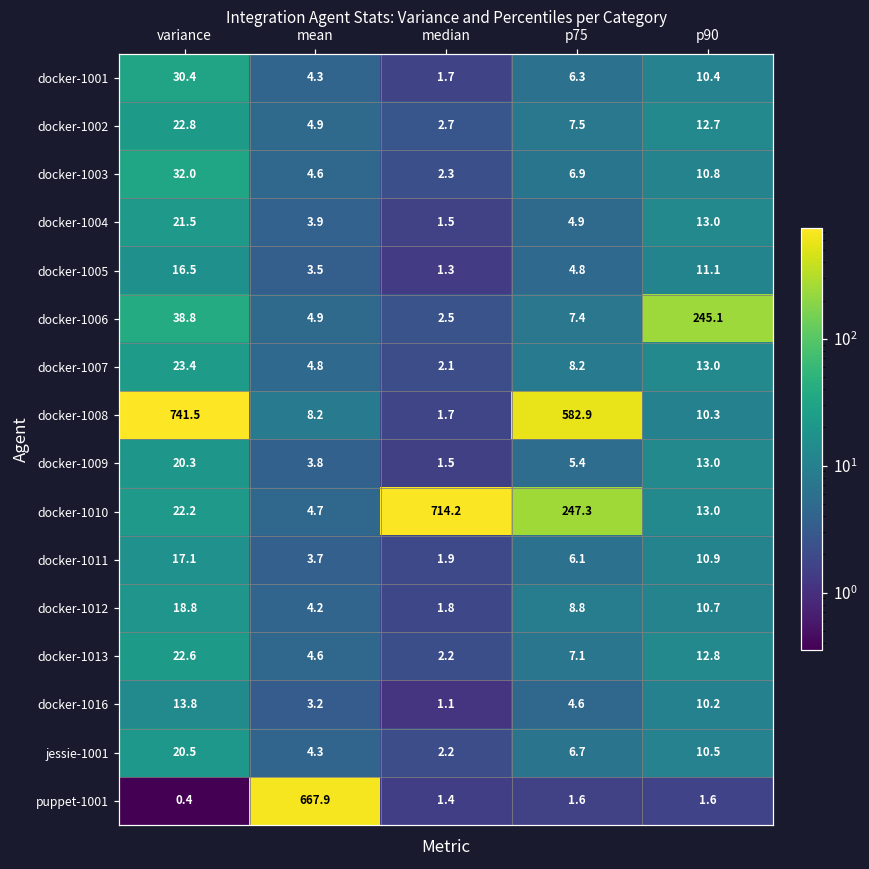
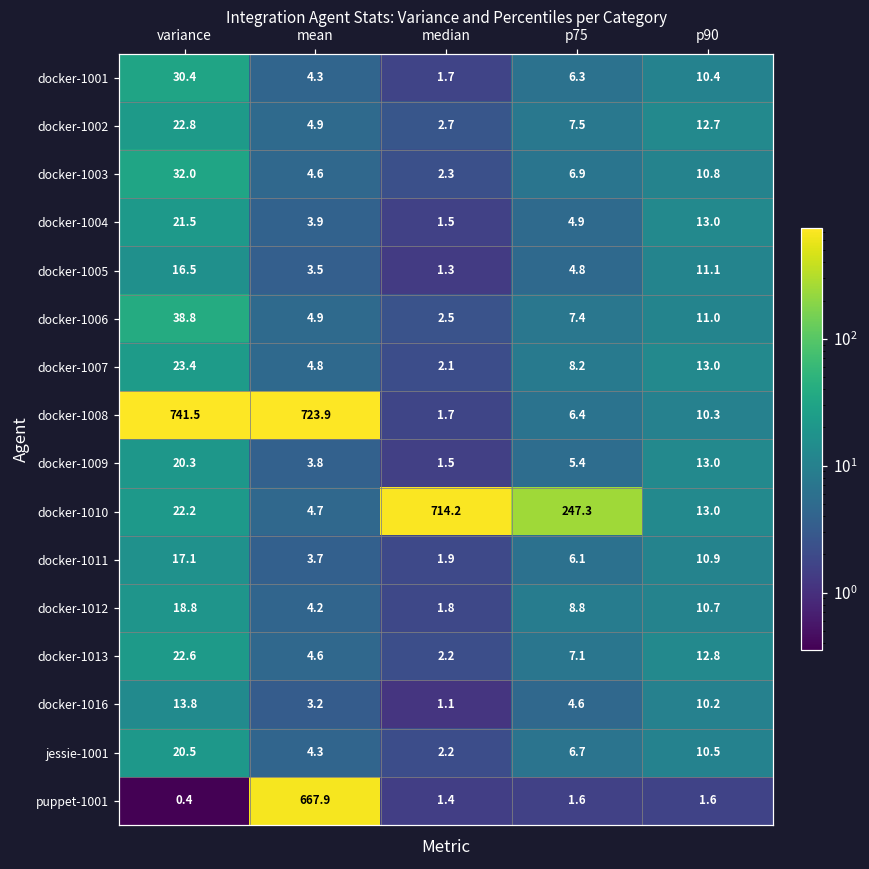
  {
    "docker-1001": {
      "variance": 30.4,
      "mean": 4.3,
      "median": 1.7,
      "p75": 6.3,
      "p90": 10.4
    },
    "docker-1002": {
      "variance": 22.8,
      "mean": 4.9,
      "median": 2.7,
      "p75": 7.5,
      "p90": 12.7
    },
    "docker-1003": {
      "variance": 32.0,
      "mean": 4.6,
      "median": 2.3,
      "p75": 6.9,
      "p90": 10.8
    },
    "docker-1004": {
      "variance": 21.5,
      "mean": 3.9,
      "median": 1.5,
      "p75": 4.9,
      "p90": 13.0
    },
    "docker-1005": {
      "variance": 16.5,
      "mean": 3.5,
      "median": 1.3,
      "p75": 4.8,
      "p90": 11.1
    },
    "docker-1006": {
      "variance": 38.8,
      "mean": 4.9,
      "median": 2.5,
      "p75": 7.4,
-     "p90": 245.1
+     "p90": 11.0
    },
    "docker-1007": {
      "variance": 23.4,
      "mean": 4.8,
      "median": 2.1,
      "p75": 8.2,
      "p90": 13.0
    },
    "docker-1008": {
      "variance": 741.5,
-     "mean": 8.2,
+     "mean": 723.9,
      "median": 1.7,
-     "p75": 582.9,
+     "p75": 6.4,
      "p90": 10.3
    },
    "docker-1009": {
      "variance": 20.3,
      "mean": 3.8,
      "median": 1.5,
      "p75": 5.4,
      "p90": 13.0
    },
    "docker-1010": {
      "variance": 22.2,
      "mean": 4.7,
      "median": 714.2,
      "p75": 247.3,
      "p90": 13.0
    },
    "docker-1011": {
      "variance": 17.1,
      "mean": 3.7,
      "median": 1.9,
      "p75": 6.1,
      "p90": 10.9
    },
    "docker-1012": {
      "variance": 18.8,
      "mean": 4.2,
      "median": 1.8,
      "p75": 8.8,
      "p90": 10.7
    },
    "docker-1013": {
      "variance": 22.6,
      "mean": 4.6,
      "median": 2.2,
      "p75": 7.1,
      "p90": 12.8
    },
    "docker-1016": {
      "variance": 13.8,
      "mean": 3.2,
      "median": 1.1,
      "p75": 4.6,
      "p90": 10.2
    },
    "jessie-1001": {
      "variance": 20.5,
      "mean": 4.3,
      "median": 2.2,
      "p75": 6.7,
      "p90": 10.5
    },
    "puppet-1001": {
      "variance": 0.4,
      "mean": 667.9,
      "median": 1.4,
      "p75": 1.6,
      "p90": 1.6
    }
  }
